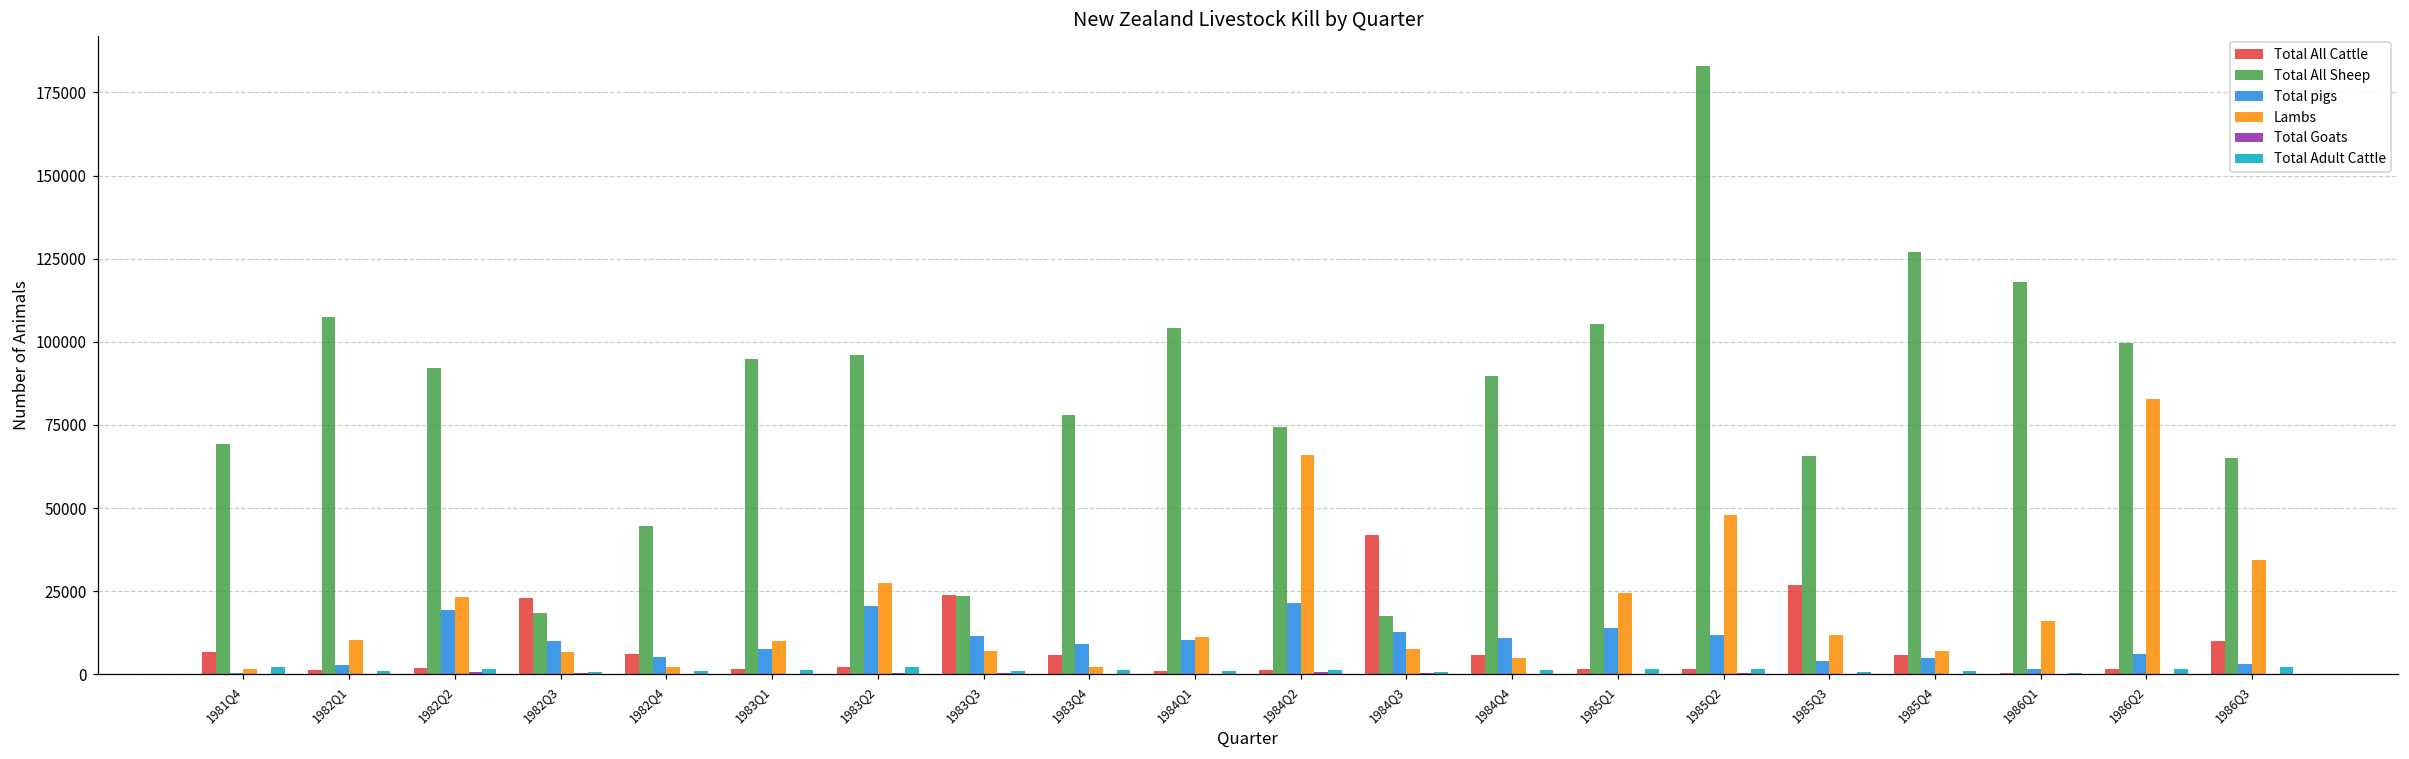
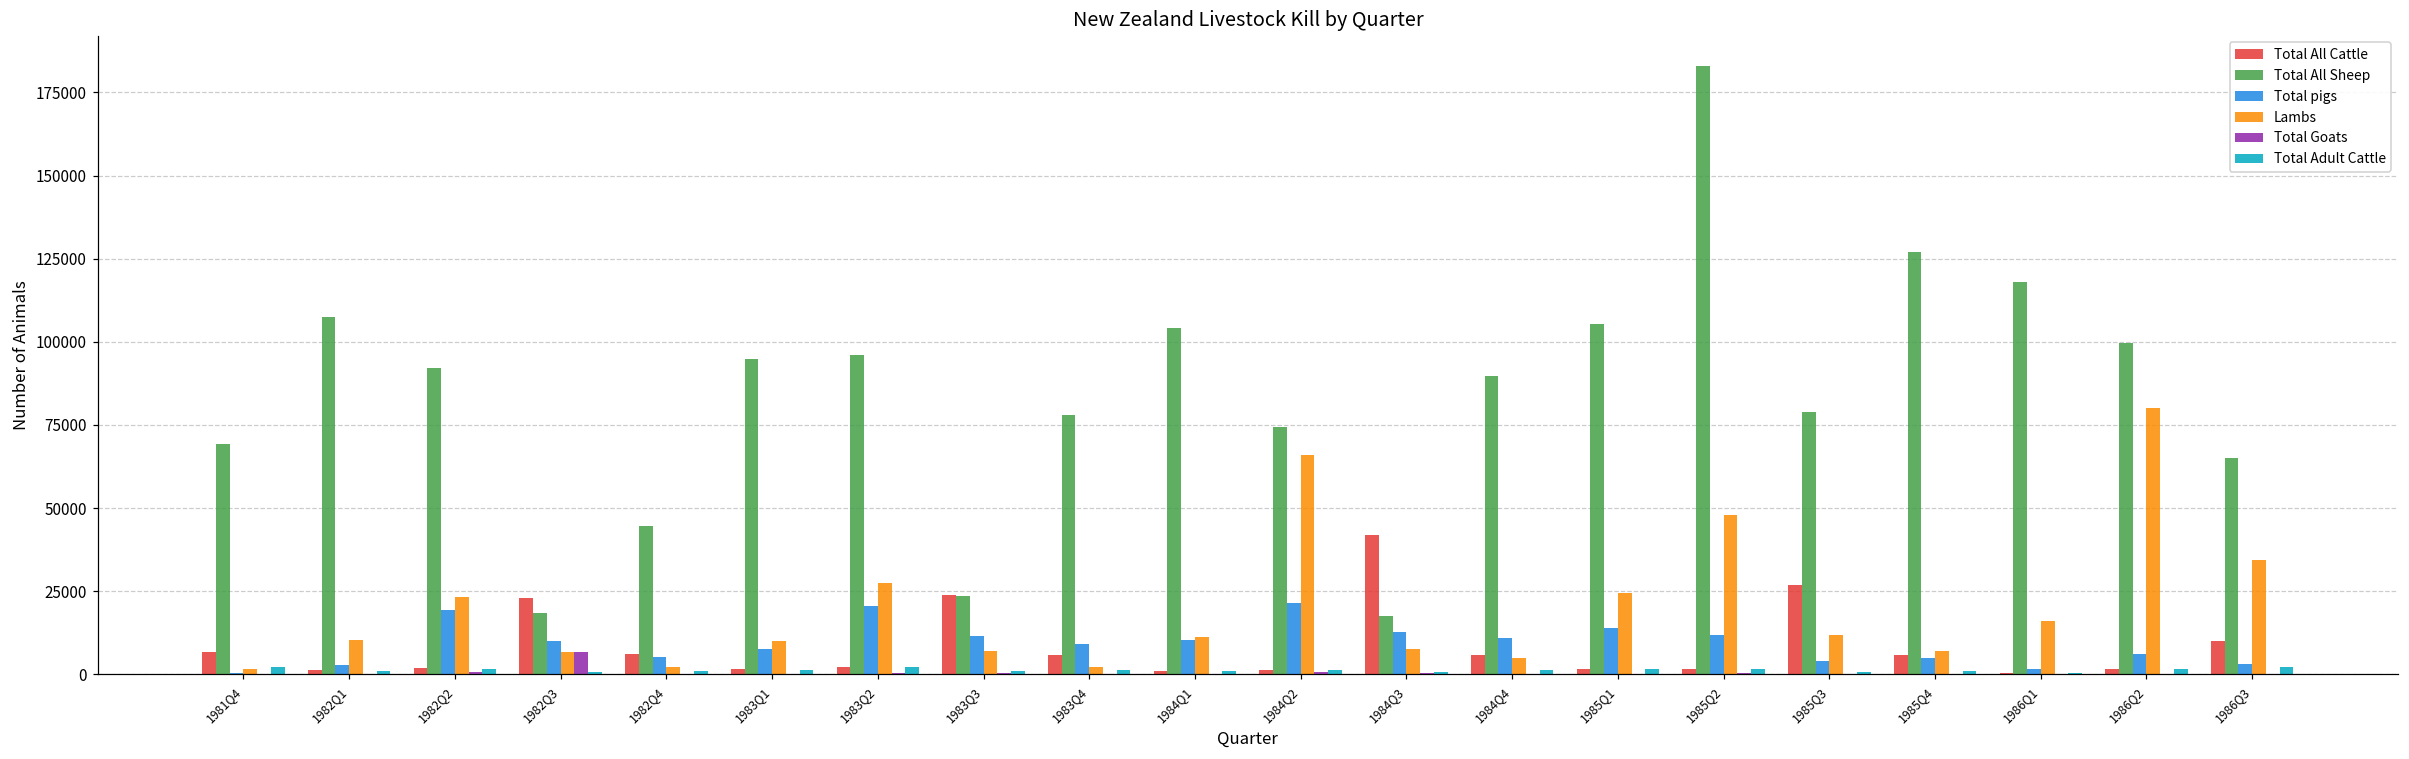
  {
    "Total All Cattle": {
      "1981Q4": 7000,
      "1982Q1": 1000,
      "1982Q2": 2000,
      "1982Q3": 23000,
      "1982Q4": 6000,
      "1983Q1": 1000,
      "1983Q2": 2000,
      "1983Q3": 24000,
      "1983Q4": 6000,
      "1984Q1": 1000,
      "1984Q2": 1000,
      "1984Q3": 42000,
      "1984Q4": 6000,
      "1985Q1": 2000,
      "1985Q2": 2000,
      "1985Q3": 27000,
      "1985Q4": 6000,
      "1986Q2": 2000,
      "1986Q3": 10000
    },
    "Total All Sheep": {
      "1981Q4": 69000,
      "1982Q1": 107000,
      "1982Q2": 92000,
      "1982Q3": 18000,
      "1982Q4": 45000,
      "1983Q1": 95000,
      "1983Q2": 96000,
      "1983Q3": 24000,
      "1983Q4": 78000,
      "1984Q1": 104000,
      "1984Q2": 74000,
      "1984Q3": 17000,
      "1984Q4": 90000,
      "1985Q1": 105000,
      "1985Q2": 183000,
-     "1985Q3": 66000,
+     "1985Q3": 79000,
      "1985Q4": 127000,
      "1986Q1": 118000,
      "1986Q2": 100000,
      "1986Q3": 65000
    },
    "Lambs": {
      "1981Q4": 2000,
      "1982Q1": 10000,
      "1982Q2": 23000,
      "1982Q3": 7000,
      "1982Q4": 2000,
      "1983Q1": 10000,
      "1983Q2": 27000,
      "1983Q3": 7000,
      "1983Q4": 2000,
      "1984Q1": 11000,
      "1984Q2": 66000,
      "1984Q3": 8000,
      "1984Q4": 5000,
      "1985Q1": 24000,
      "1985Q2": 48000,
      "1985Q3": 12000,
      "1985Q4": 7000,
      "1986Q1": 16000,
-     "1986Q2": 83000,
+     "1986Q2": 80000,
      "1986Q3": 34000
    },
    "Total Goats": {
-     "1982Q3": 0
+     "1982Q3": 7000
    }
  }
